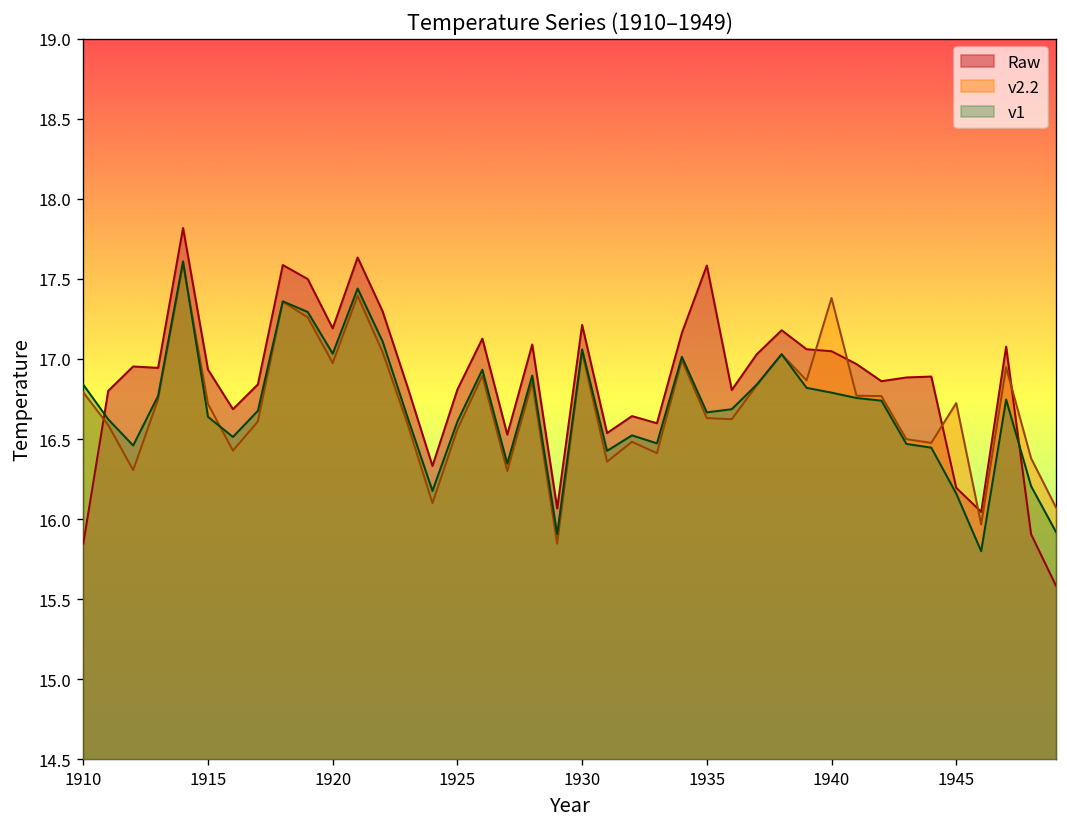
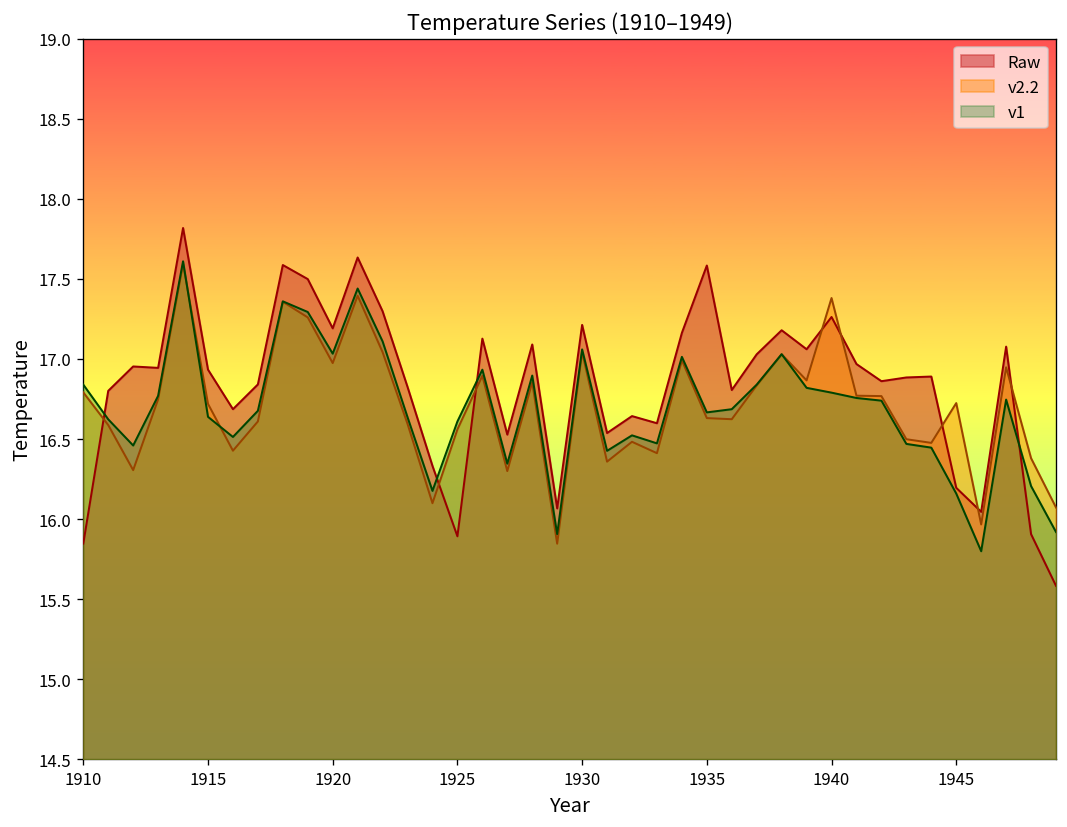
  {
    "Raw": {
      "1910": 15.85,
      "1915": 16.93,
      "1920": 17.19,
-     "1925": 16.81,
+     "1925": 15.89,
      "1930": 17.21,
      "1935": 17.58,
-     "1940": 17.05,
+     "1940": 17.26,
      "1945": 16.20
    },
    "v2.2": {
      "1910": 16.79,
      "1915": 16.72,
      "1920": 16.97,
      "1925": 16.56,
      "1935": 16.63,
      "1940": 17.38,
      "1945": 16.72
    },
    "v1": {
      "1910": 16.84,
      "1915": 16.64,
      "1920": 17.03,
      "1925": 16.61,
      "1935": 16.67,
      "1940": 16.79,
      "1945": 16.16
    }
  }
